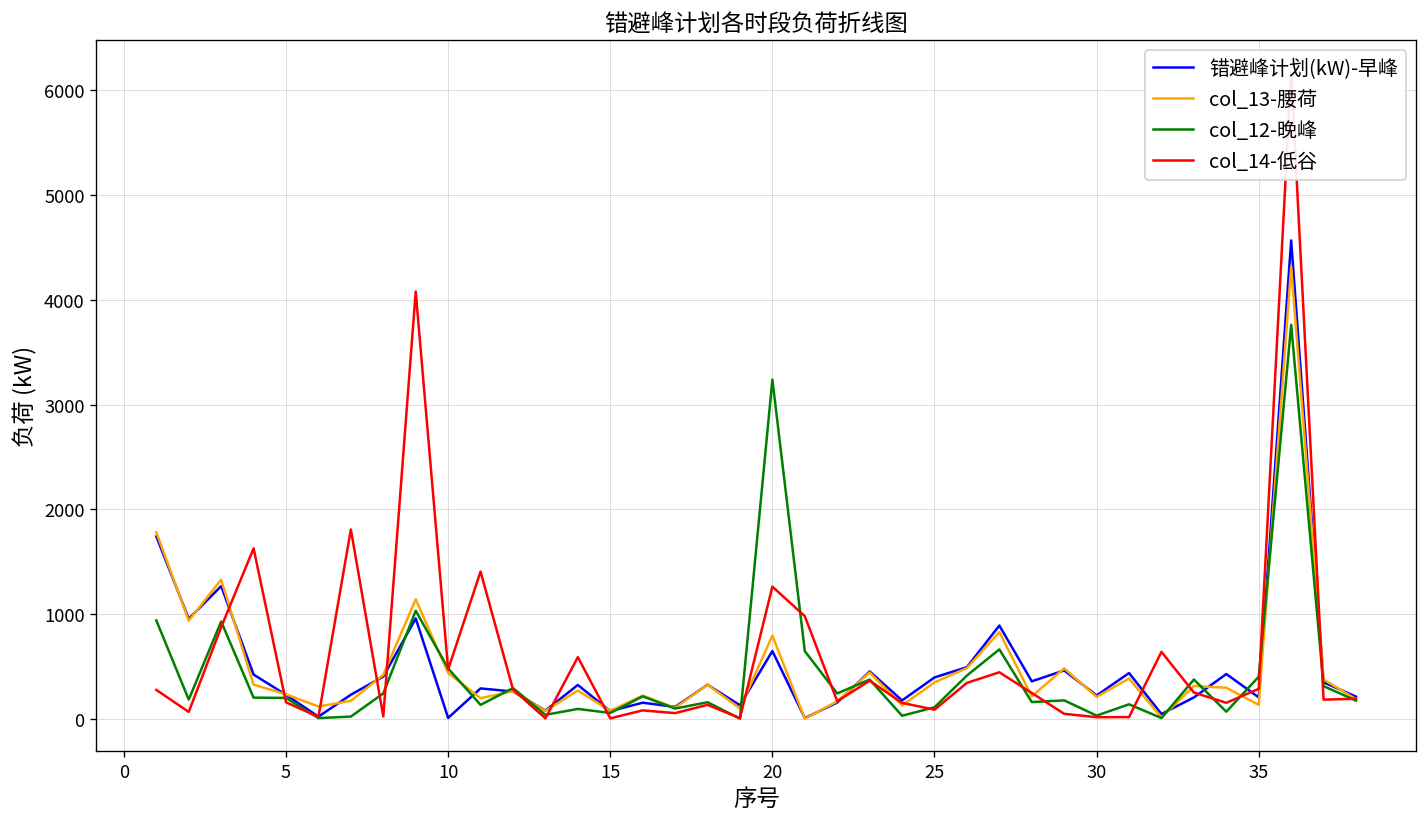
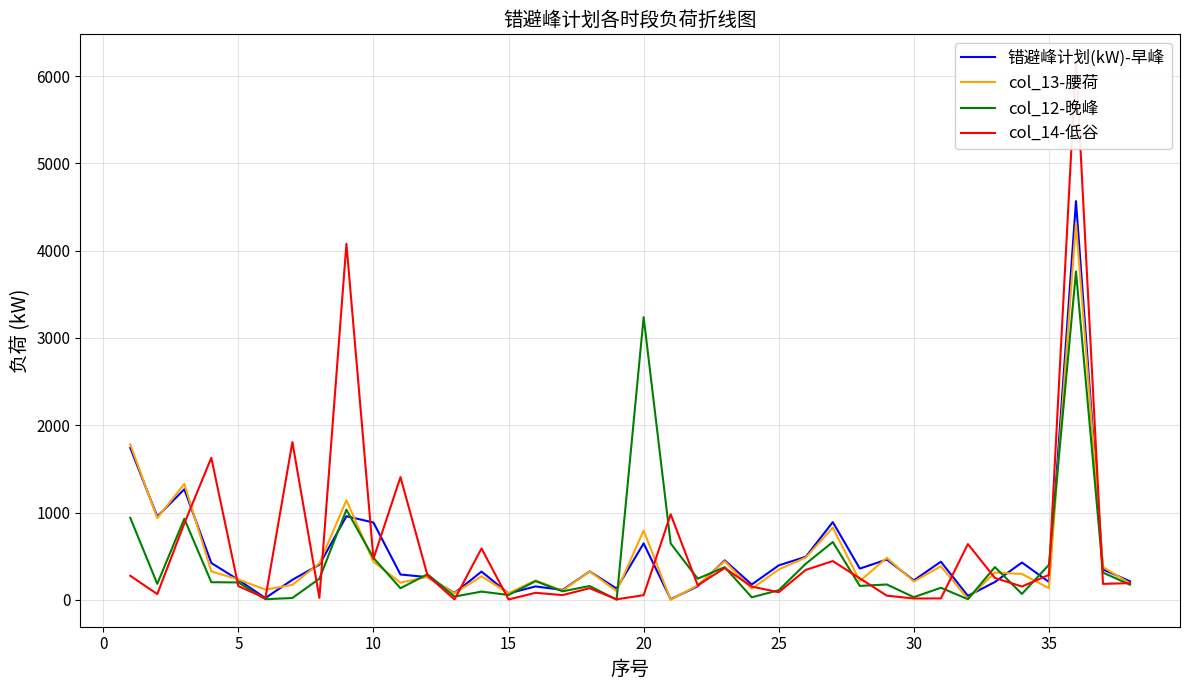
  {
    "错避峰计划(kW)-早峰": {
-     "10": 0,
+     "10": 900,
      "20": 600,
      "25": 400,
      "35": 200
    },
    "col_13-腰荷": {
      "10": 400,
      "20": 800,
      "25": 300,
      "35": 100
    },
    "col_12-晚峰": {
      "5": 200,
      "20": 3200,
      "35": 400
    },
    "col_14-低谷": {
      "5": 200,
      "15": 0,
-     "20": 1300,
+     "20": 100,
      "35": 300
    }
  }
